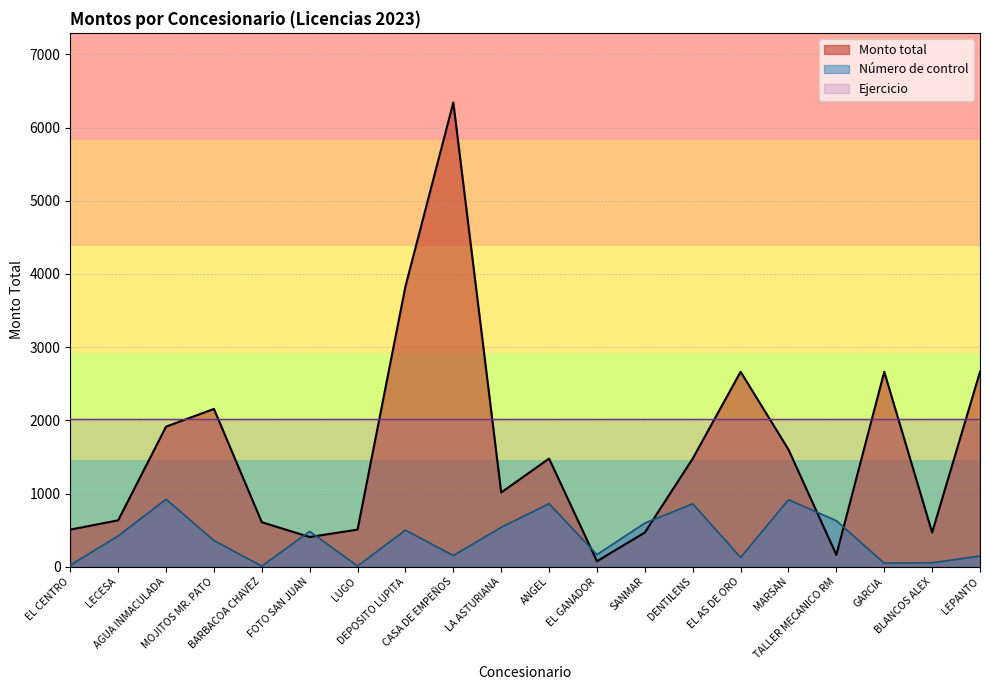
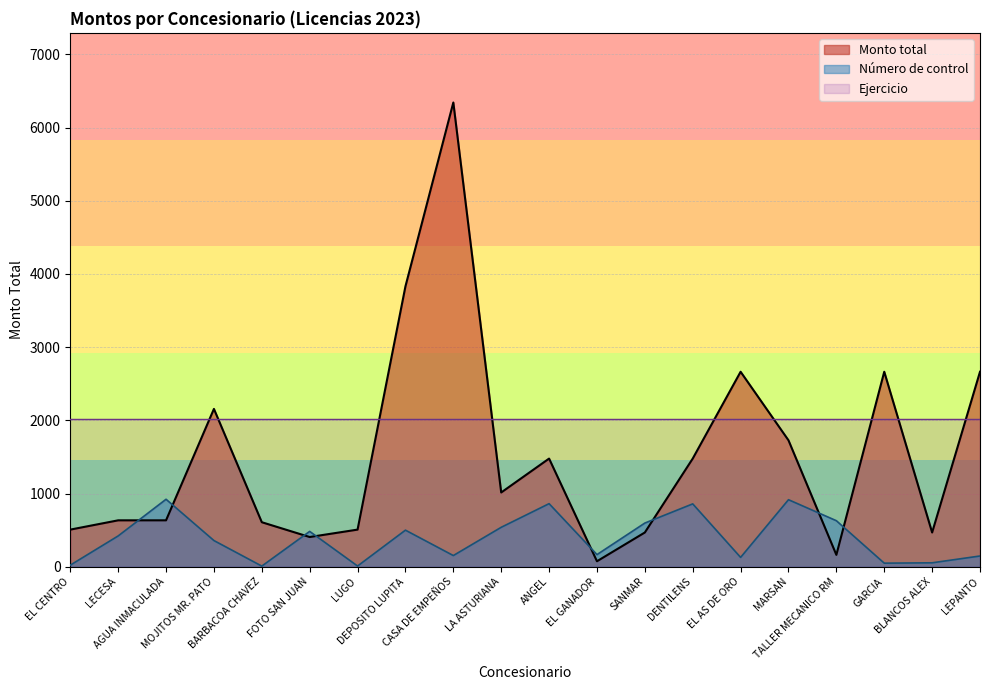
  {
    "Monto total": {
      "EL CENTRO": 500,
      "LECESA": 600,
-     "AGUA INMACULADA": 1900,
+     "AGUA INMACULADA": 600,
      "MOJITOS MR. PATO": 2200,
      "BARBACOA CHAVEZ": 600,
      "FOTO SAN JUAN": 400,
      "LUGO": 500,
      "DEPOSITO LUPITA": 3800,
      "CASA DE EMPEÑOS": 6300,
      "LA ASTURIANA": 1000,
      "ANGEL": 1500,
      "EL GANADOR": 100,
      "SANMAR": 500,
      "DENTILENS": 1500,
      "EL AS DE ORO": 2700,
-     "MARSAN": 1600,
+     "MARSAN": 1700,
      "TALLER MECANICO RM": 200,
      "GARCIA": 2700,
      "BLANCOS ALEX": 500,
      "LEPANTO": 2700
    },
    "Número de control": {
      "EL CENTRO": 0,
      "LECESA": 400,
      "AGUA INMACULADA": 900,
      "MOJITOS MR. PATO": 400,
      "BARBACOA CHAVEZ": 0,
      "FOTO SAN JUAN": 500,
      "LUGO": 0,
      "DEPOSITO LUPITA": 500,
      "CASA DE EMPEÑOS": 200,
      "LA ASTURIANA": 500,
      "ANGEL": 900,
      "EL GANADOR": 200,
      "SANMAR": 600,
      "DENTILENS": 900,
      "EL AS DE ORO": 100,
      "MARSAN": 900,
      "TALLER MECANICO RM": 600,
      "GARCIA": 0,
      "BLANCOS ALEX": 100,
      "LEPANTO": 100
    },
    "Ejercicio": {
      "EL CENTRO": 2000,
      "LECESA": 2000,
      "AGUA INMACULADA": 2000,
      "MOJITOS MR. PATO": 2000,
      "BARBACOA CHAVEZ": 2000,
      "FOTO SAN JUAN": 2000,
      "LUGO": 2000,
      "DEPOSITO LUPITA": 2000,
      "CASA DE EMPEÑOS": 2000,
      "LA ASTURIANA": 2000,
      "ANGEL": 2000,
      "EL GANADOR": 2000,
      "SANMAR": 2000,
      "DENTILENS": 2000,
      "EL AS DE ORO": 2000,
      "MARSAN": 2000,
      "TALLER MECANICO RM": 2000,
      "GARCIA": 2000,
      "BLANCOS ALEX": 2000,
      "LEPANTO": 2000
    }
  }
